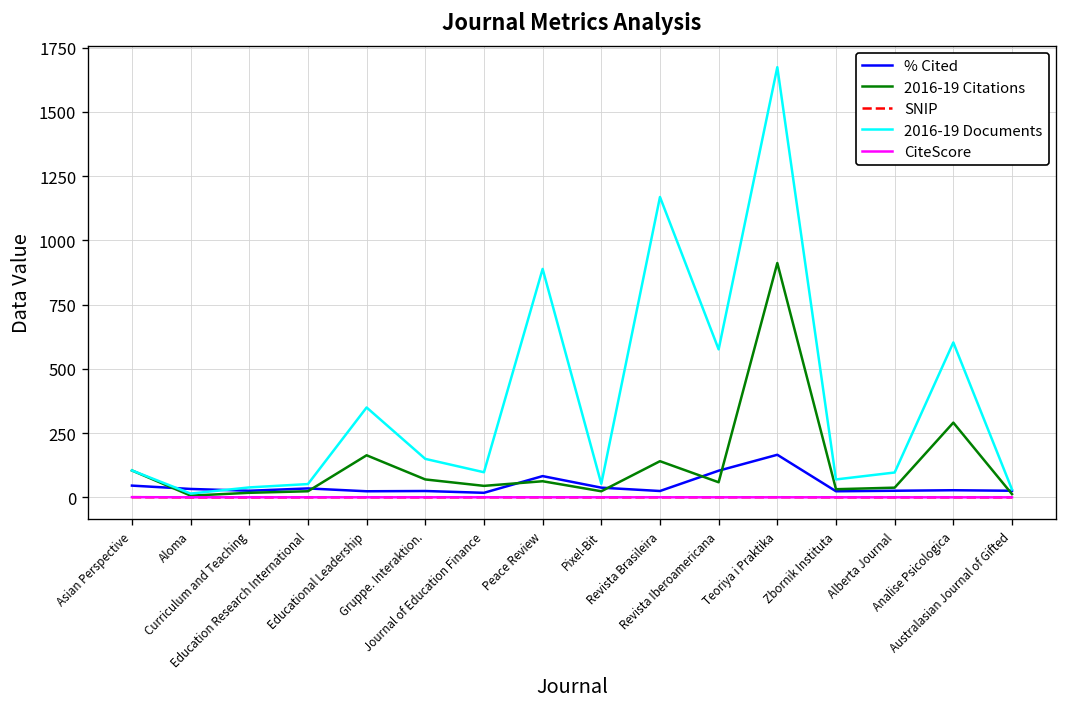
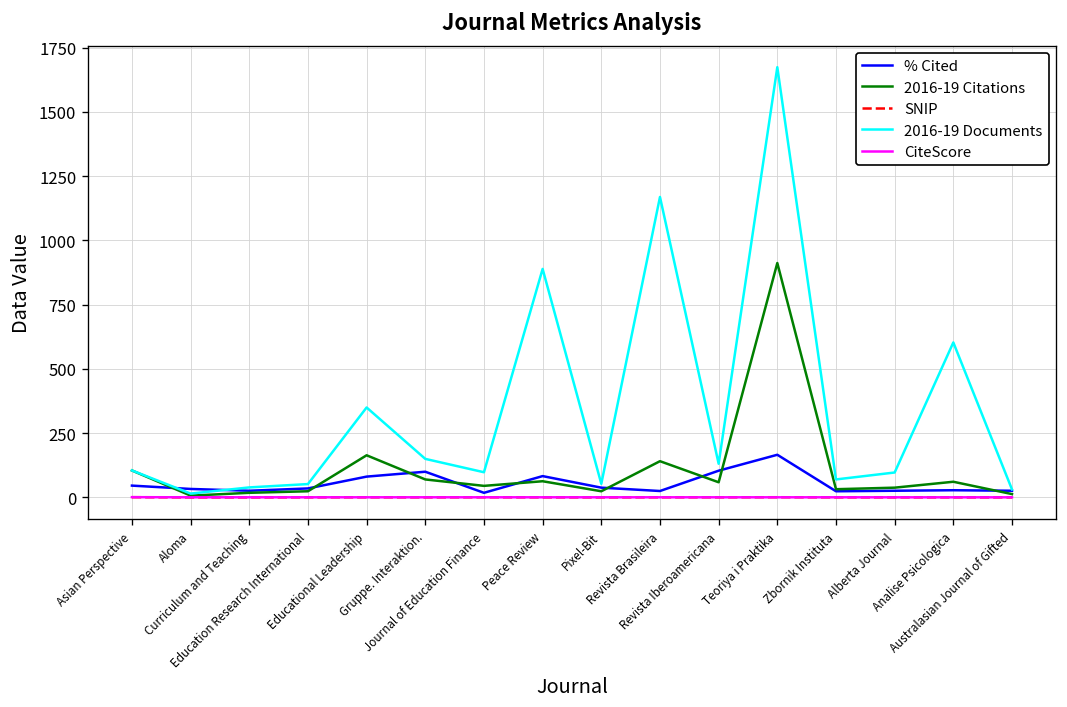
  {
    "% Cited": {
      "Asian Perspective": 50,
      "Aloma": 30,
-     "Educational Leadership": 20,
-     "Gruppe. Interaktion.": 30,
+     "Educational Leadership": 80,
+     "Gruppe. Interaktion.": 100,
      "Journal of Education Finance": 20,
      "Peace Review": 80,
      "Pixel-Bit": 40,
      "Revista Brasileira": 30,
      "Revista Iberoamericana": 100,
      "Teoriya i Praktika": 170,
      "Alberta Journal": 30,
      "Analise Psicologica": 30
    },
    "2016-19 Citations": {
      "Educational Leadership": 160,
      "Gruppe. Interaktion.": 70,
      "Journal of Education Finance": 50,
      "Peace Review": 60,
      "Pixel-Bit": 20,
      "Revista Brasileira": 140,
      "Revista Iberoamericana": 60,
      "Teoriya i Praktika": 910,
      "Alberta Journal": 40,
-     "Analise Psicologica": 290,
+     "Analise Psicologica": 60,
      "Australasian Journal of Gifted": 10
    },
    "CiteScore": {
      "Asian Perspective": 0,
      "Curriculum and Teaching": 0,
      "Education Research International": 0,
      "Educational Leadership": 0,
      "Gruppe. Interaktion.": 0,
      "Journal of Education Finance": 0,
      "Peace Review": 0,
      "Pixel-Bit": 0,
      "Revista Brasileira": 0,
      "Revista Iberoamericana": 0,
      "Teoriya i Praktika": 0,
      "Zbornik Instituta": 0,
      "Alberta Journal": 0,
      "Analise Psicologica": 0,
      "Australasian Journal of Gifted": 0
    },
    "2016-19 Documents": {
      "Curriculum and Teaching": 40,
      "Education Research International": 50,
      "Educational Leadership": 350,
      "Gruppe. Interaktion.": 150,
      "Journal of Education Finance": 100,
      "Peace Review": 890,
      "Pixel-Bit": 50,
      "Revista Brasileira": 1170,
-     "Revista Iberoamericana": 580,
+     "Revista Iberoamericana": 130,
      "Teoriya i Praktika": 1670,
      "Zbornik Instituta": 70,
      "Alberta Journal": 100,
      "Analise Psicologica": 600
    }
  }
